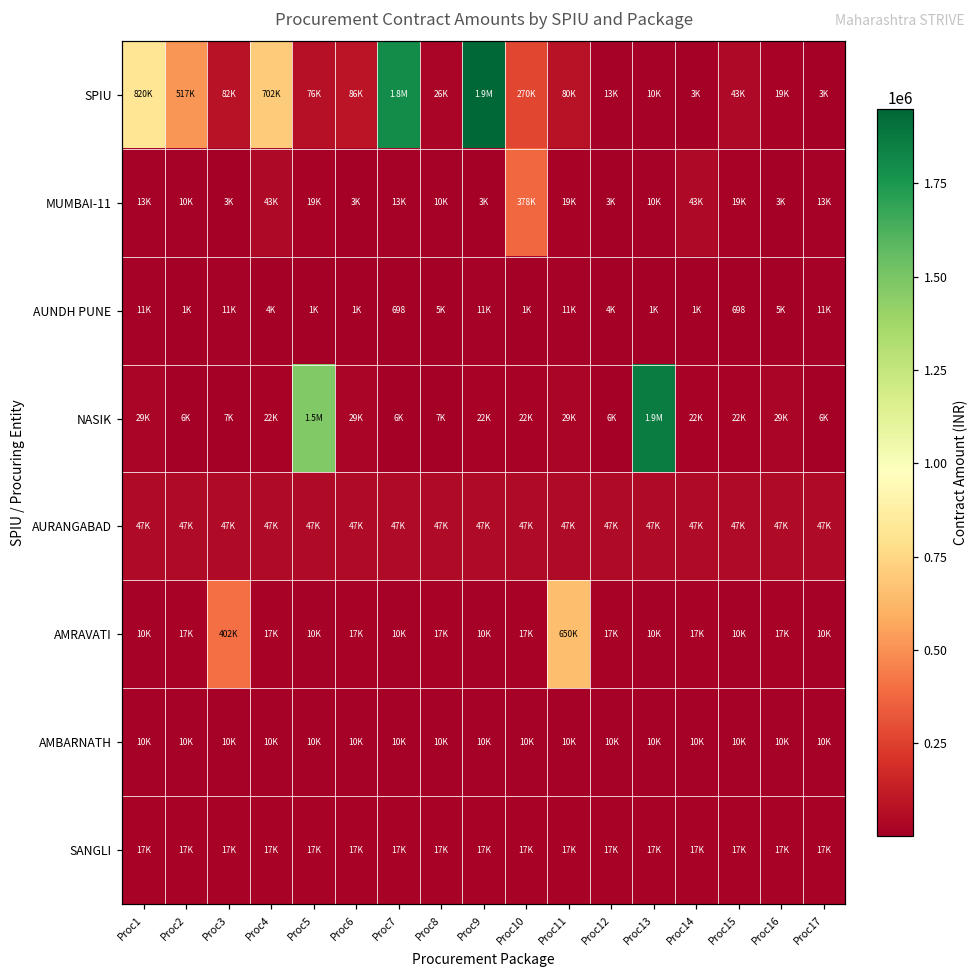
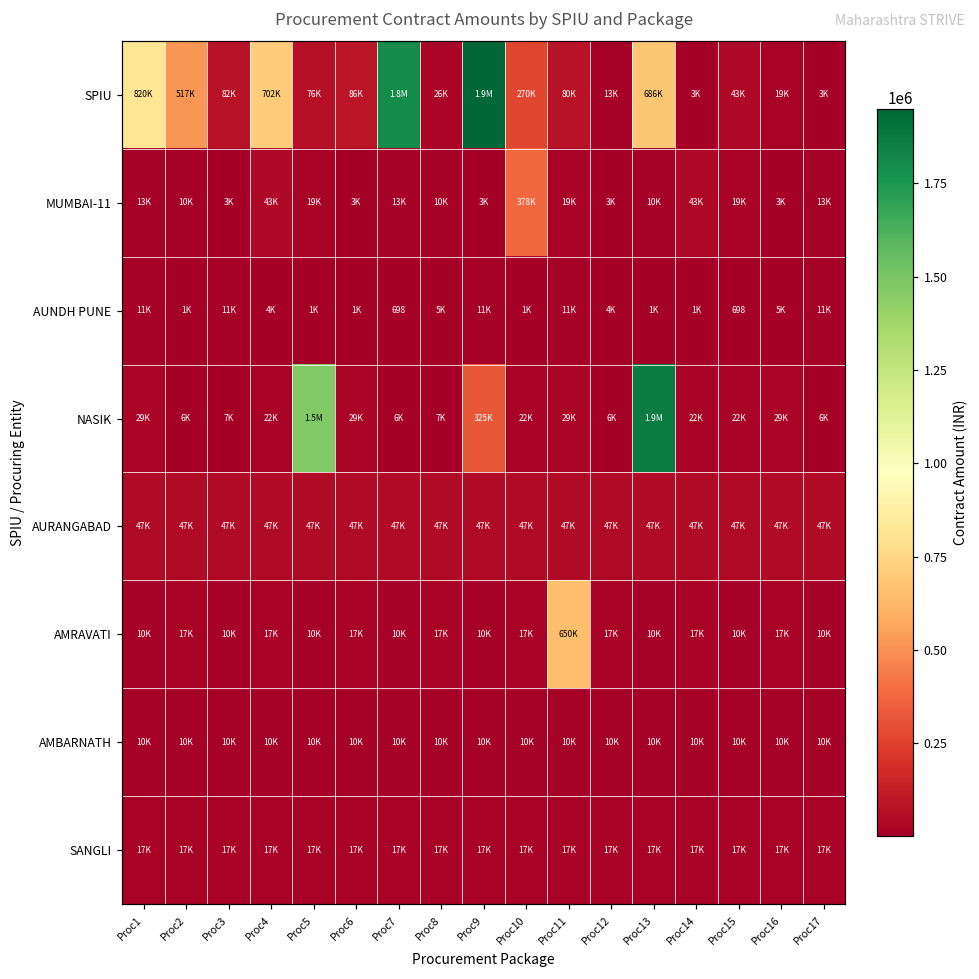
  {
    "SPIU": {
      "Proc1": "820K",
      "Proc2": "517K",
      "Proc3": "82K",
      "Proc4": "702K",
      "Proc5": "76K",
      "Proc6": "86K",
      "Proc7": "1.8M",
      "Proc8": "26K",
      "Proc9": "1.9M",
      "Proc10": "270K",
      "Proc11": "80K",
      "Proc12": "13K",
-     "Proc13": "10K",
+     "Proc13": "686K",
      "Proc14": "3K",
      "Proc15": "43K",
      "Proc16": "19K",
      "Proc17": "3K"
    },
    "MUMBAI-11": {
      "Proc1": "13K",
      "Proc2": "10K",
      "Proc3": "3K",
      "Proc4": "43K",
      "Proc5": "19K",
      "Proc6": "3K",
      "Proc7": "13K",
      "Proc8": "10K",
      "Proc9": "3K",
      "Proc10": "378K",
      "Proc11": "19K",
      "Proc12": "3K",
      "Proc13": "10K",
      "Proc14": "43K",
      "Proc15": "19K",
      "Proc16": "3K",
      "Proc17": "13K"
    },
    "AUNDH PUNE": {
      "Proc1": "11K",
      "Proc2": "1K",
      "Proc3": "11K",
      "Proc4": "4K",
      "Proc5": "1K",
      "Proc6": "1K",
      "Proc7": "698",
      "Proc8": "5K",
      "Proc9": "11K",
      "Proc10": "1K",
      "Proc11": "11K",
      "Proc12": "4K",
      "Proc13": "1K",
      "Proc14": "1K",
      "Proc15": "698",
      "Proc16": "5K",
      "Proc17": "11K"
    },
    "NASIK": {
      "Proc1": "29K",
      "Proc2": "6K",
      "Proc3": "7K",
      "Proc4": "22K",
      "Proc5": "1.5M",
      "Proc6": "29K",
      "Proc7": "6K",
      "Proc8": "7K",
-     "Proc9": "22K",
+     "Proc9": "325K",
      "Proc10": "22K",
      "Proc11": "29K",
      "Proc12": "6K",
      "Proc13": "1.9M",
      "Proc14": "22K",
      "Proc15": "22K",
      "Proc16": "29K",
      "Proc17": "6K"
    },
    "AURANGABAD": {
      "Proc1": "47K",
      "Proc2": "47K",
      "Proc3": "47K",
      "Proc4": "47K",
      "Proc5": "47K",
      "Proc6": "47K",
      "Proc7": "47K",
      "Proc8": "47K",
      "Proc9": "47K",
      "Proc10": "47K",
      "Proc11": "47K",
      "Proc12": "47K",
      "Proc13": "47K",
      "Proc14": "47K",
      "Proc15": "47K",
      "Proc16": "47K",
      "Proc17": "47K"
    },
    "AMRAVATI": {
      "Proc1": "10K",
      "Proc2": "17K",
-     "Proc3": "402K",
+     "Proc3": "10K",
      "Proc4": "17K",
      "Proc5": "10K",
      "Proc6": "17K",
      "Proc7": "10K",
      "Proc8": "17K",
      "Proc9": "10K",
      "Proc10": "17K",
      "Proc11": "650K",
      "Proc12": "17K",
      "Proc13": "10K",
      "Proc14": "17K",
      "Proc15": "10K",
      "Proc16": "17K",
      "Proc17": "10K"
    },
    "AMBARNATH": {
      "Proc1": "10K",
      "Proc2": "10K",
      "Proc3": "10K",
      "Proc4": "10K",
      "Proc5": "10K",
      "Proc6": "10K",
      "Proc7": "10K",
      "Proc8": "10K",
      "Proc9": "10K",
      "Proc10": "10K",
      "Proc11": "10K",
      "Proc12": "10K",
      "Proc13": "10K",
      "Proc14": "10K",
      "Proc15": "10K",
      "Proc16": "10K",
      "Proc17": "10K"
    },
    "SANGLI": {
      "Proc1": "17K",
      "Proc2": "17K",
      "Proc3": "17K",
      "Proc4": "17K",
      "Proc5": "17K",
      "Proc6": "17K",
      "Proc7": "17K",
      "Proc8": "17K",
      "Proc9": "17K",
      "Proc10": "17K",
      "Proc11": "17K",
      "Proc12": "17K",
      "Proc13": "17K",
      "Proc14": "17K",
      "Proc15": "17K",
      "Proc16": "17K",
      "Proc17": "17K"
    }
  }
